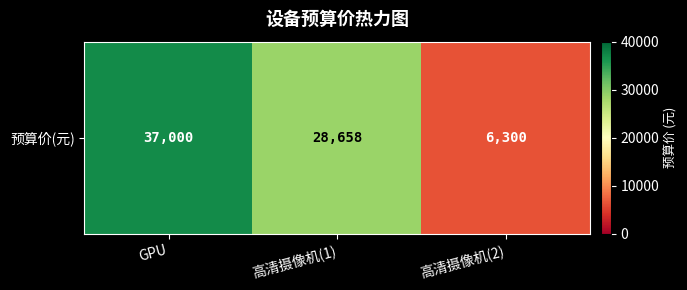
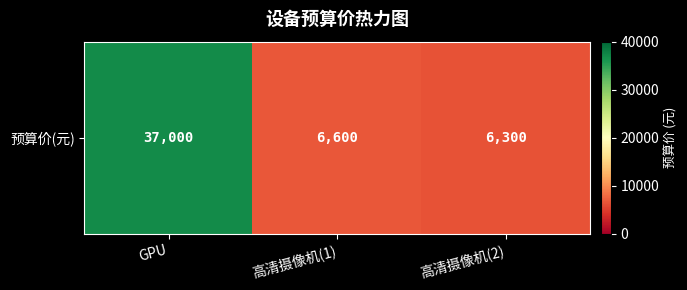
  {
    "预算价(元)": {
      "GPU": "37,000",
-     "高清摄像机(1)": "28,658",
+     "高清摄像机(1)": "6,600",
      "高清摄像机(2)": "6,300"
    }
  }
